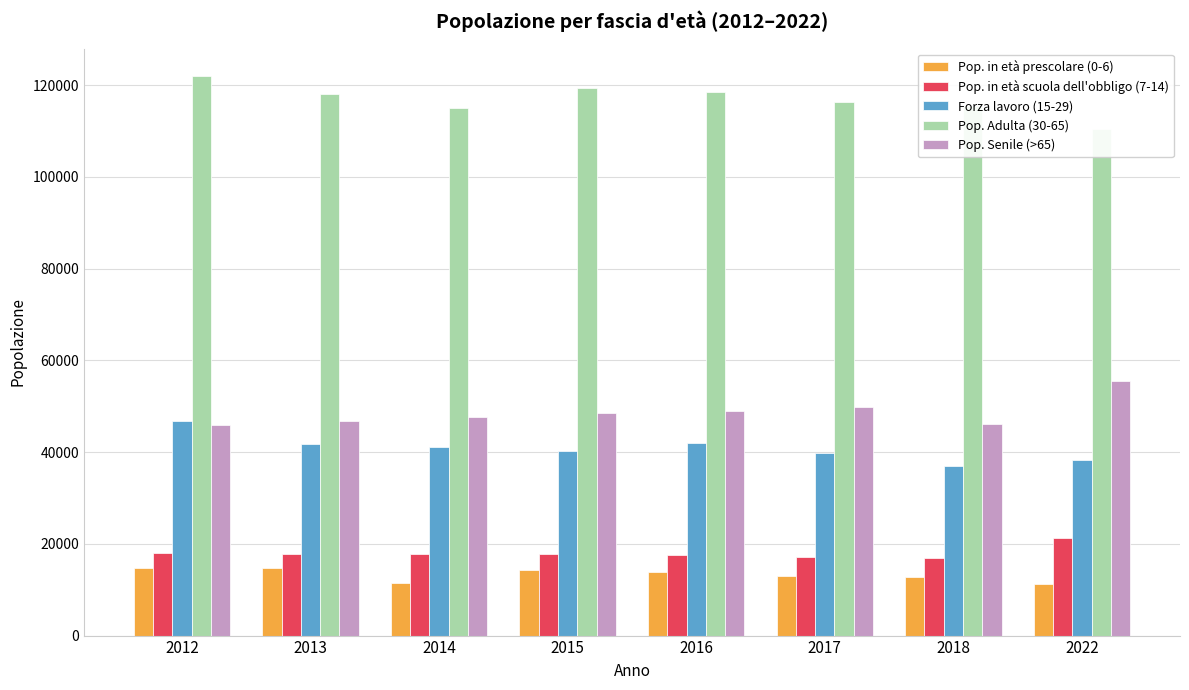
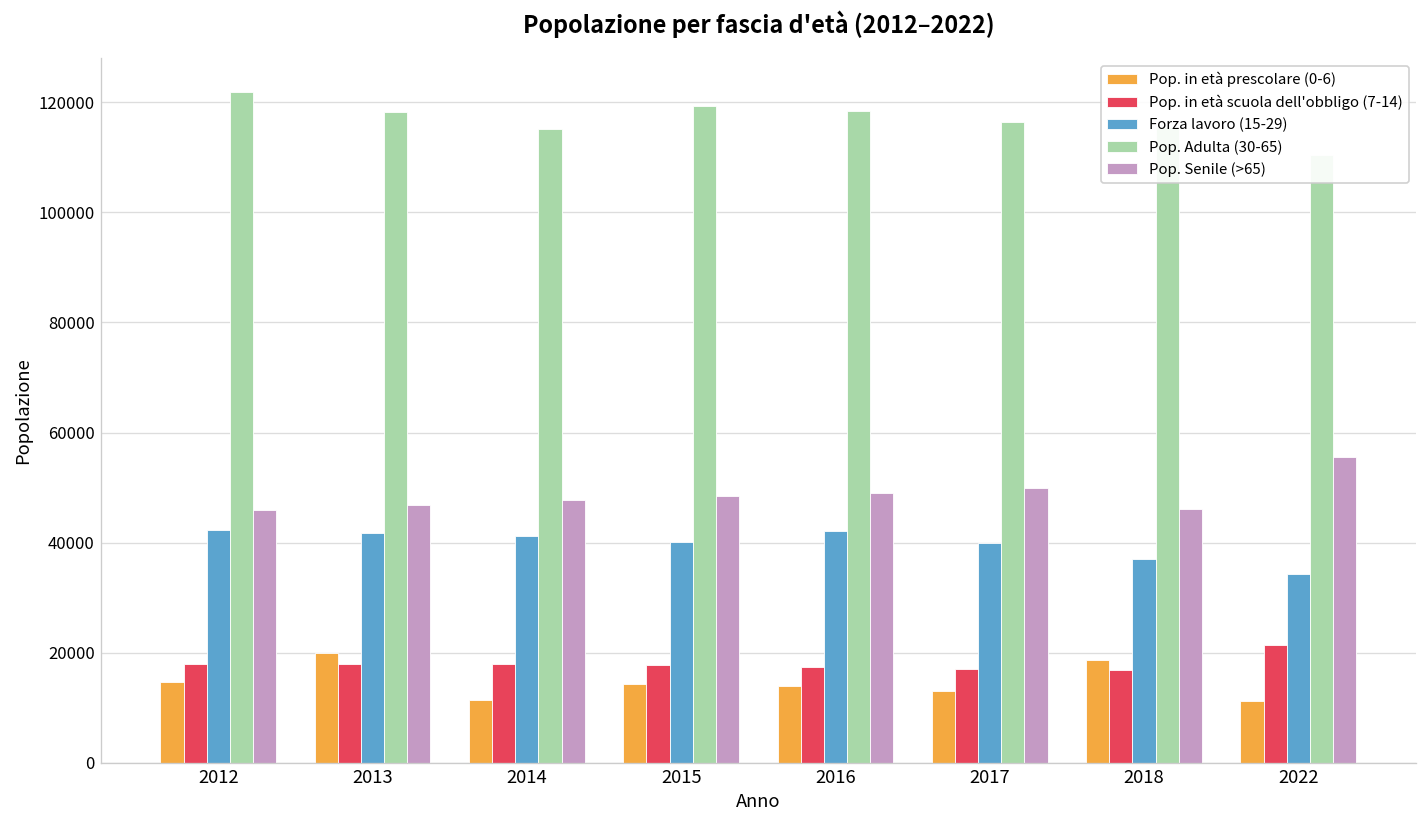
  {
    "Pop. in età prescolare (0-6)": {
      "2012": 15000,
-     "2013": 15000,
+     "2013": 20000,
      "2014": 11000,
      "2015": 14000,
      "2016": 14000,
      "2017": 13000,
-     "2018": 13000,
+     "2018": 19000,
      "2022": 11000
    },
    "Pop. in età scuola dell'obbligo (7-14)": {
      "2012": 18000,
      "2013": 18000,
      "2014": 18000,
      "2015": 18000,
      "2016": 17000,
      "2017": 17000,
      "2018": 17000,
      "2022": 21000
    },
    "Forza lavoro (15-29)": {
-     "2012": 47000,
+     "2012": 42000,
      "2013": 42000,
      "2014": 41000,
      "2015": 40000,
      "2016": 42000,
      "2017": 40000,
      "2018": 37000,
-     "2022": 38000
+     "2022": 34000
    },
    "Pop. Adulta (30-65)": {
      "2012": 122000,
      "2013": 118000,
      "2014": 115000,
      "2015": 119000,
      "2016": 118000,
      "2017": 116000
    },
    "Pop. Senile (>65)": {
      "2012": 46000,
      "2013": 47000,
      "2014": 48000,
      "2015": 49000,
      "2016": 49000,
      "2017": 50000,
      "2018": 46000,
      "2022": 56000
    }
  }
